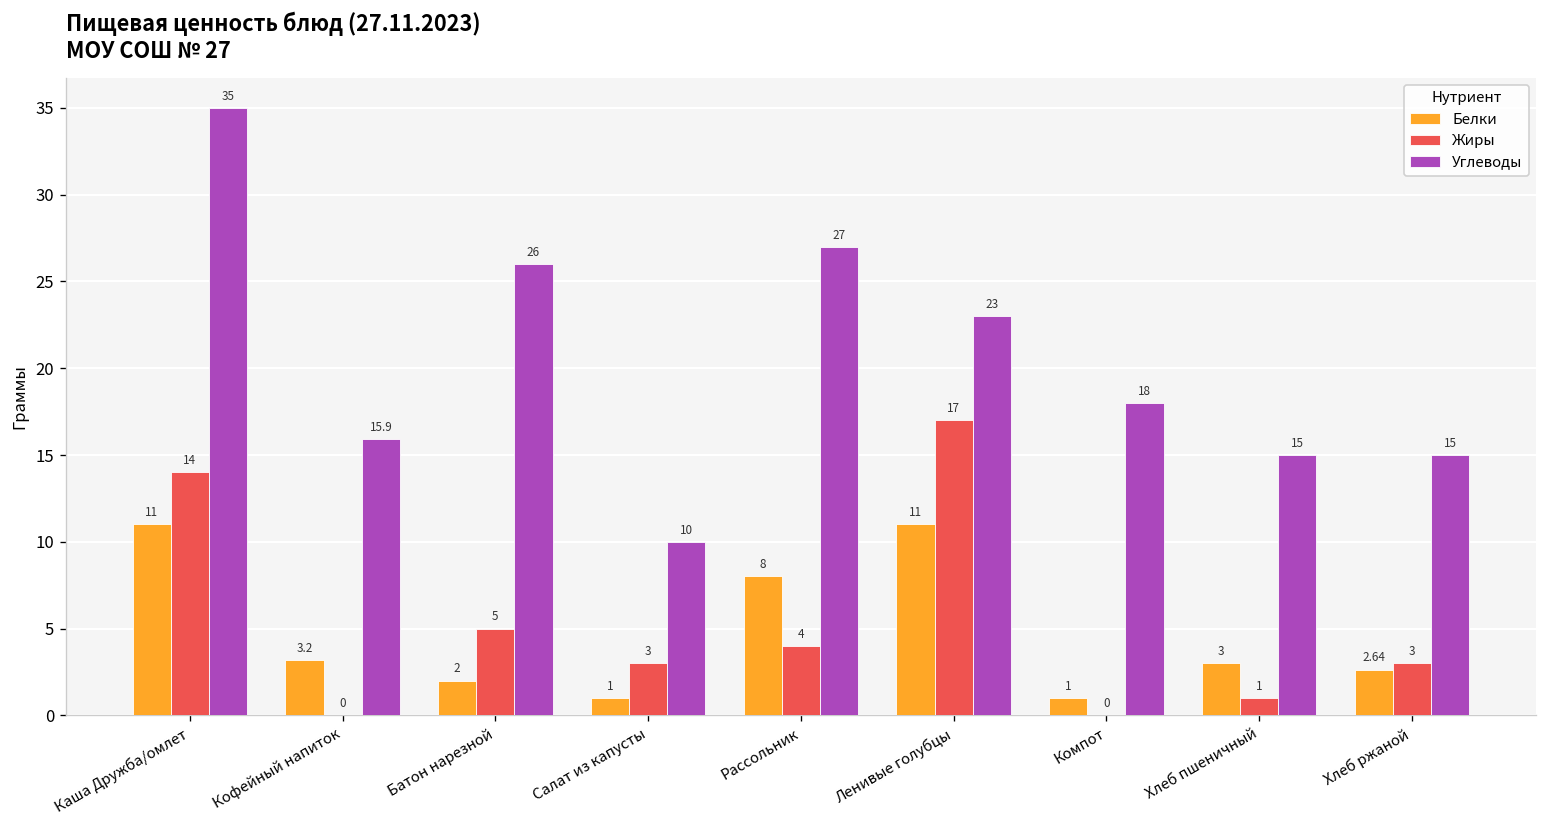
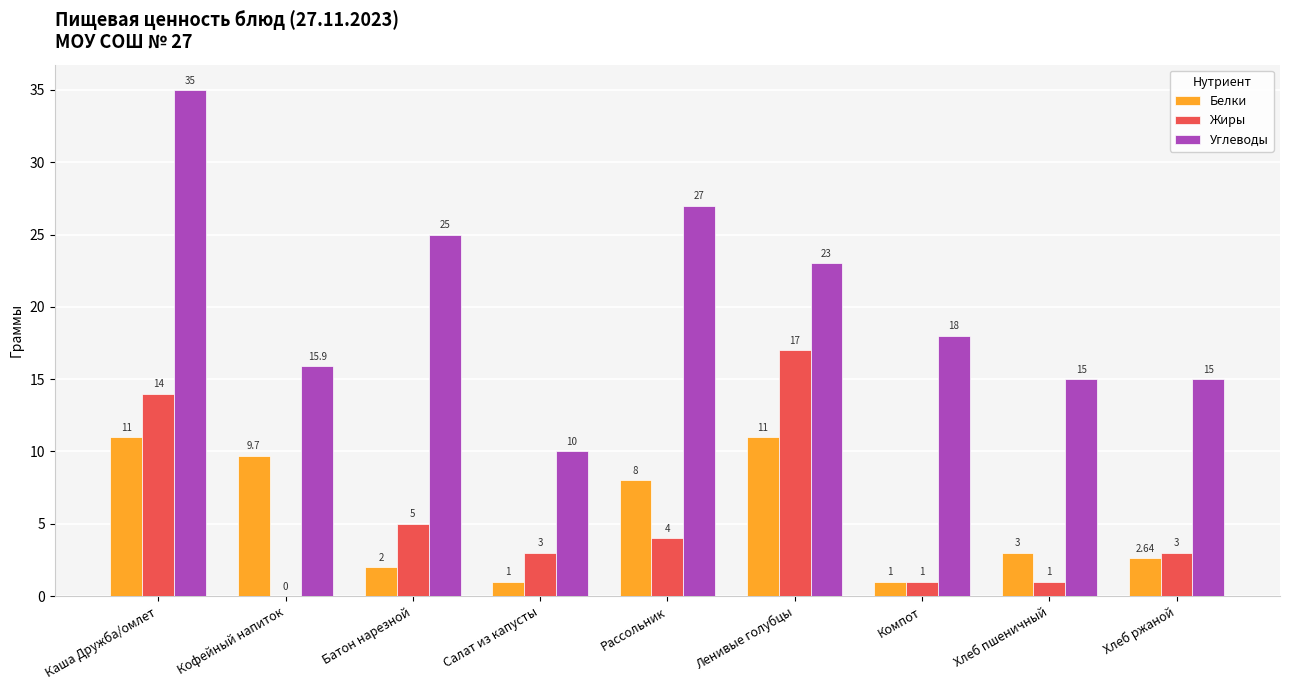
  {
    "Белки": {
      "Каша Дружба/омлет": 11,
-     "Кофейный напиток": 3.2,
+     "Кофейный напиток": 9.7,
      "Батон нарезной": 2,
      "Салат из капусты": 1,
      "Рассольник": 8,
      "Ленивые голубцы": 11,
      "Компот": 1,
      "Хлеб пшеничный": 3,
      "Хлеб ржаной": 2.64
    },
    "Жиры": {
      "Каша Дружба/омлет": 14,
      "Кофейный напиток": 0,
      "Батон нарезной": 5,
      "Салат из капусты": 3,
      "Рассольник": 4,
      "Ленивые голубцы": 17,
-     "Компот": 0,
+     "Компот": 1,
      "Хлеб пшеничный": 1,
      "Хлеб ржаной": 3
    },
    "Углеводы": {
      "Каша Дружба/омлет": 35,
      "Кофейный напиток": 15.9,
-     "Батон нарезной": 26,
+     "Батон нарезной": 25,
      "Салат из капусты": 10,
      "Рассольник": 27,
      "Ленивые голубцы": 23,
      "Компот": 18,
      "Хлеб пшеничный": 15,
      "Хлеб ржаной": 15
    }
  }
